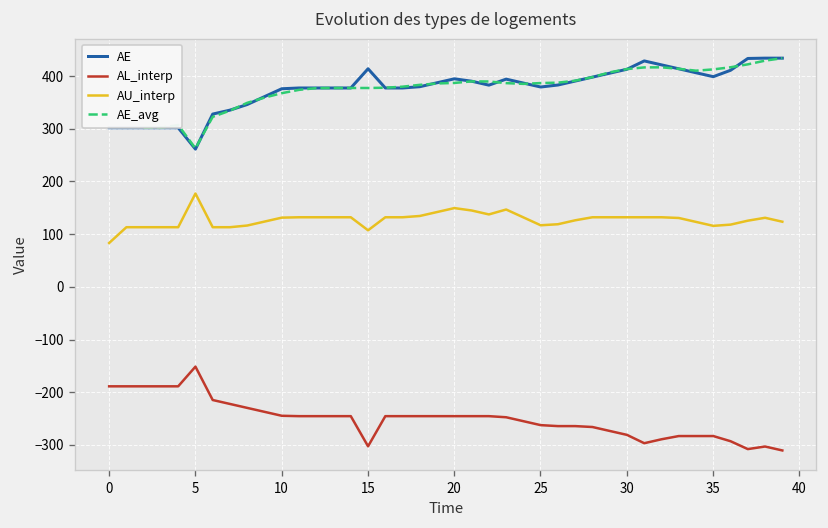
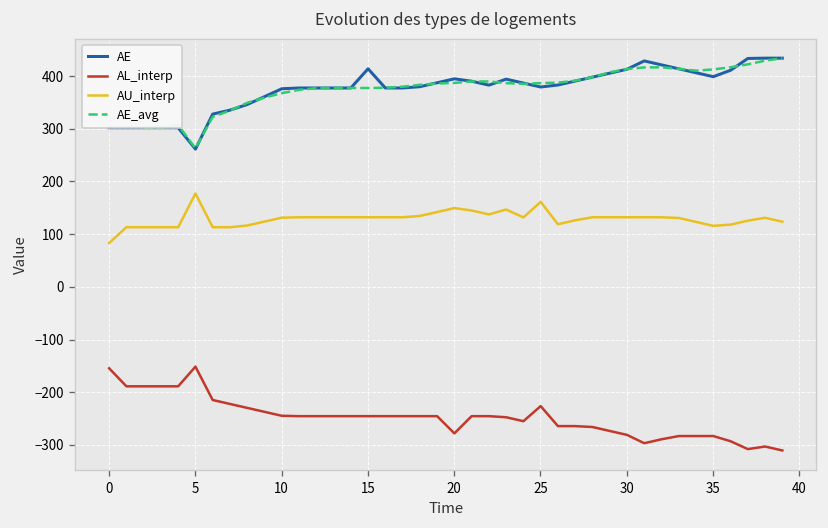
  {
    "AE": {
      "0": 300,
      "10": 380,
      "15": 410,
      "20": 390,
      "25": 380
    },
    "AL_interp": {
-     "0": -190,
+     "0": -150,
      "5": -150,
      "10": -240,
-     "15": -300,
-     "20": -250,
-     "25": -260
+     "15": -250,
+     "20": -280,
+     "25": -230
    },
    "AU_interp": {
      "0": 80,
      "5": 180,
      "10": 130,
-     "15": 110,
+     "15": 130,
      "20": 150,
-     "25": 120
+     "25": 160
    },
    "AE_avg": {
      "10": 370,
      "15": 380,
      "20": 390,
      "25": 390
    }
  }
